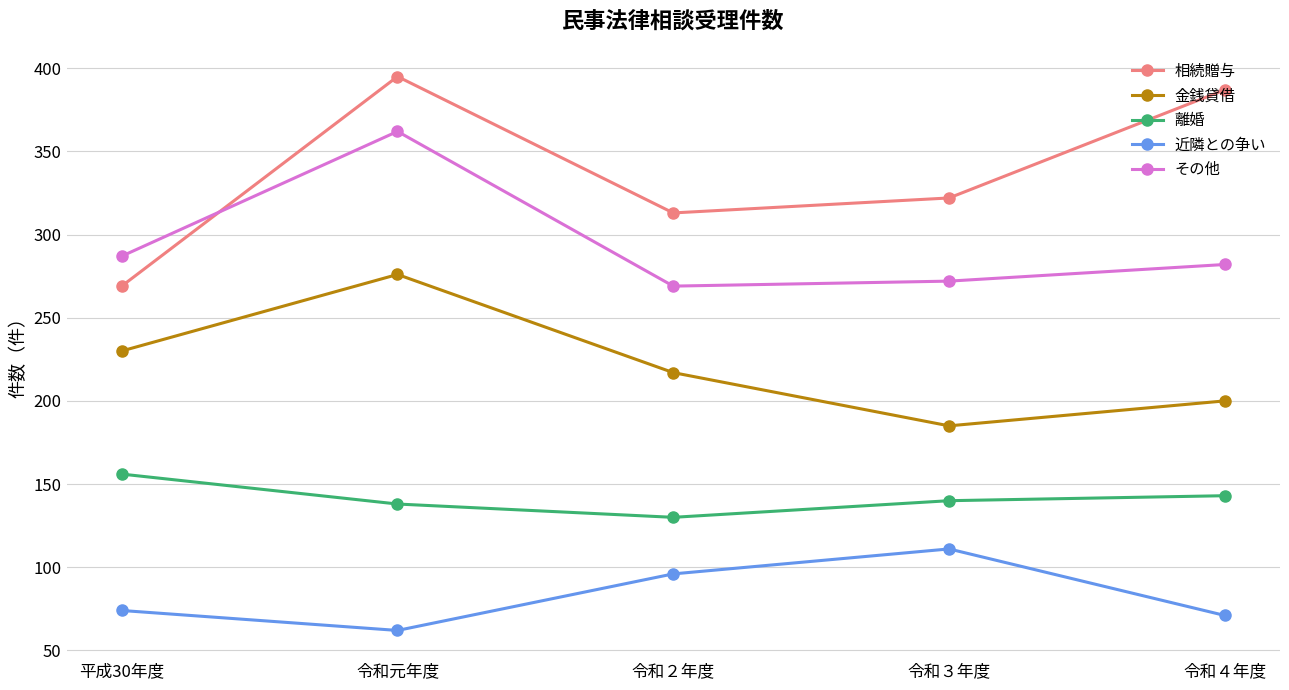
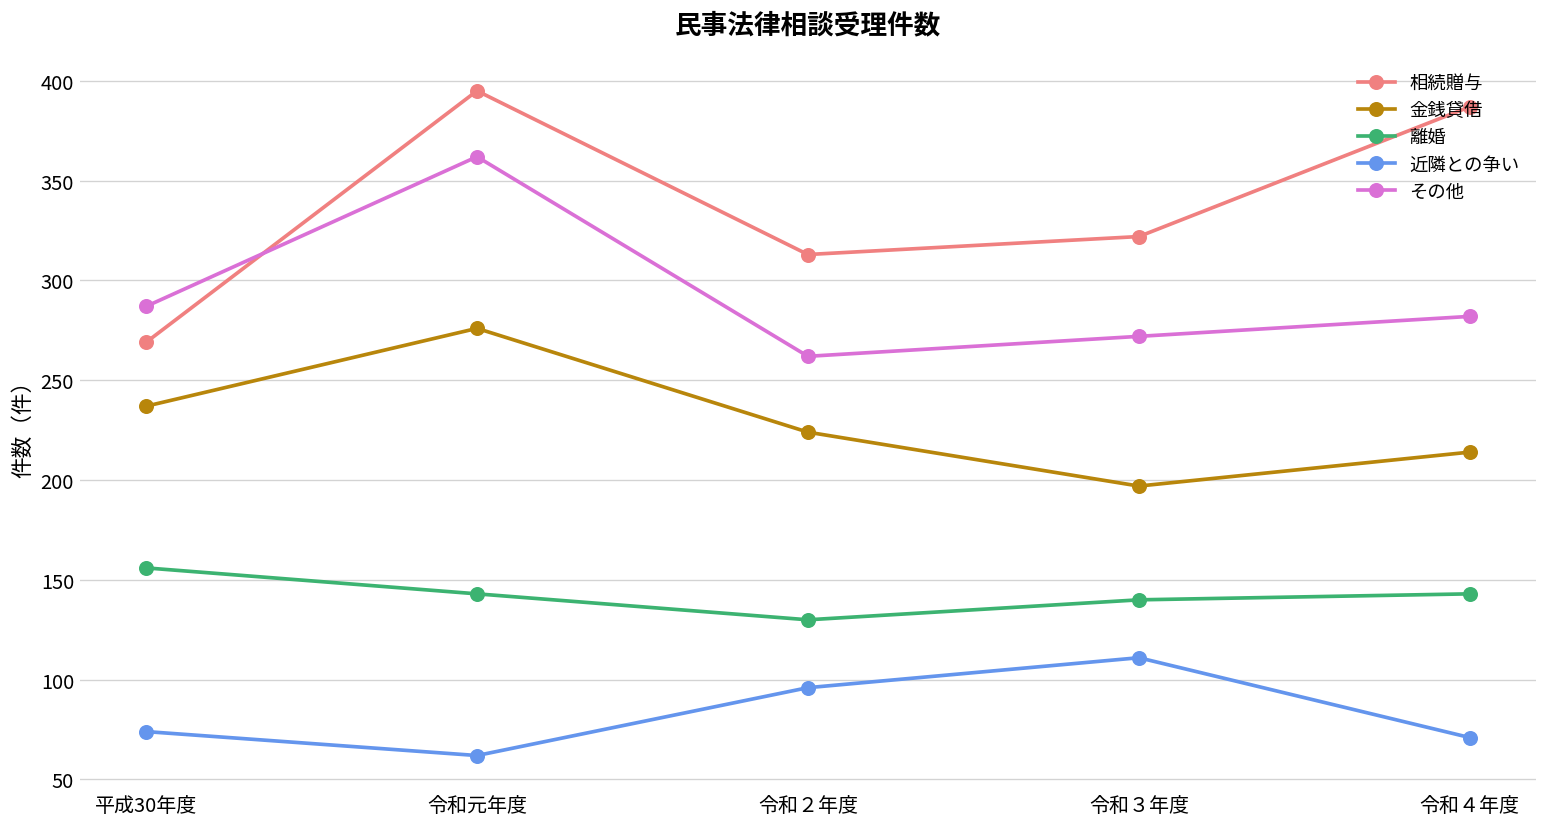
  {
    "相続贈与": {
      "平成30年度": 269,
      "令和元年度": 395,
      "令和２年度": 313,
      "令和３年度": 322,
      "令和４年度": 387
    },
    "金銭貸借": {
-     "平成30年度": 230,
+     "平成30年度": 237,
      "令和元年度": 276,
-     "令和２年度": 217,
-     "令和３年度": 185,
-     "令和４年度": 200
+     "令和２年度": 224,
+     "令和３年度": 197,
+     "令和４年度": 214
    },
    "離婚": {
      "平成30年度": 156,
-     "令和元年度": 138,
+     "令和元年度": 143,
      "令和２年度": 130,
      "令和３年度": 140,
      "令和４年度": 143
    },
    "近隣との争い": {
      "平成30年度": 74,
      "令和元年度": 62,
      "令和２年度": 96,
      "令和３年度": 111,
      "令和４年度": 71
    },
    "その他": {
      "平成30年度": 287,
      "令和元年度": 362,
-     "令和２年度": 269,
+     "令和２年度": 262,
      "令和３年度": 272,
      "令和４年度": 282
    }
  }
